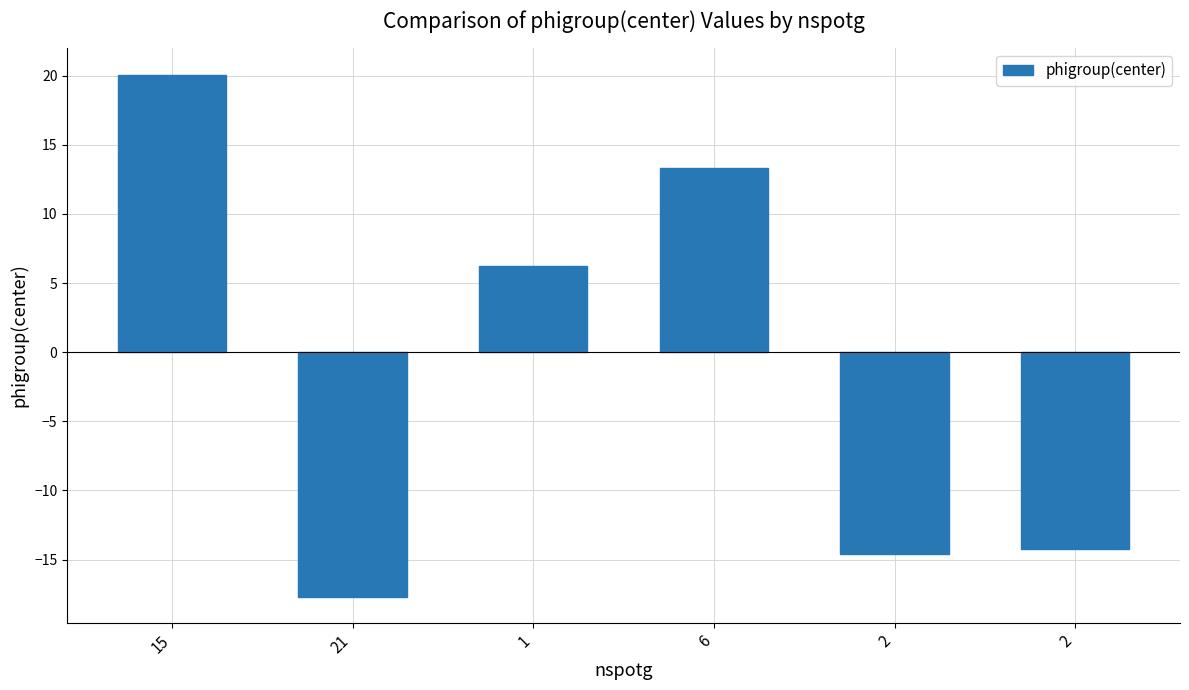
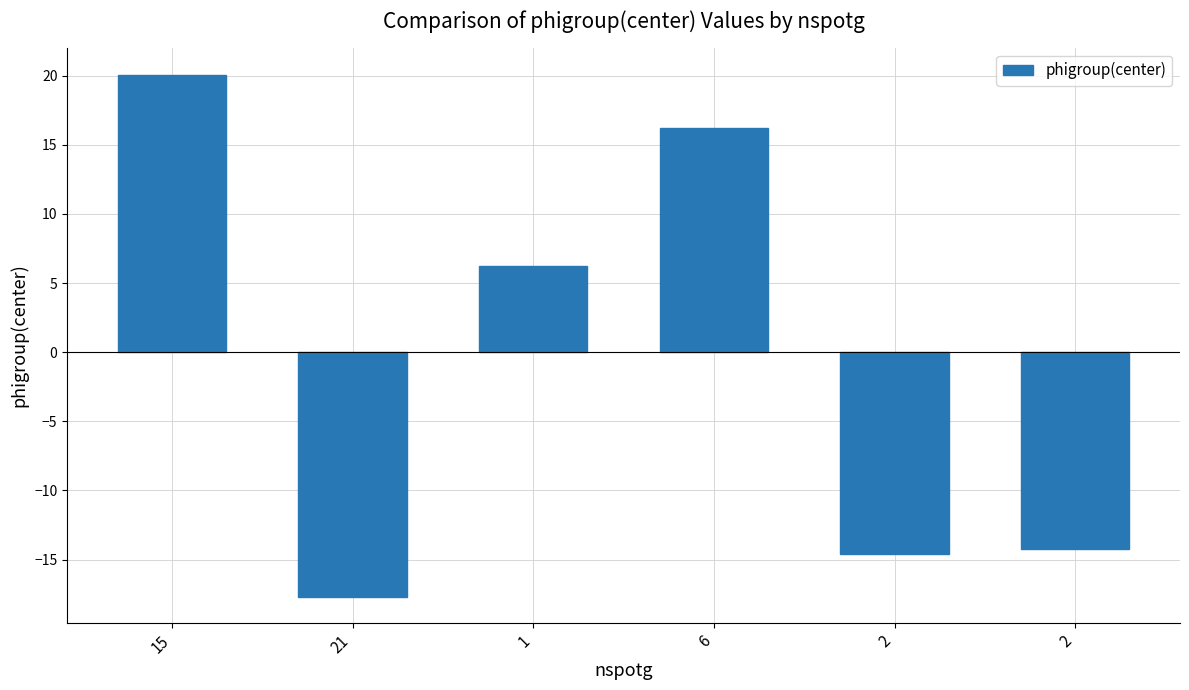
  {
    "15": 20.1,
    "21": -17.7,
    "1": 6.2,
-   "6": 13.3
+   "6": 16.2
  }
